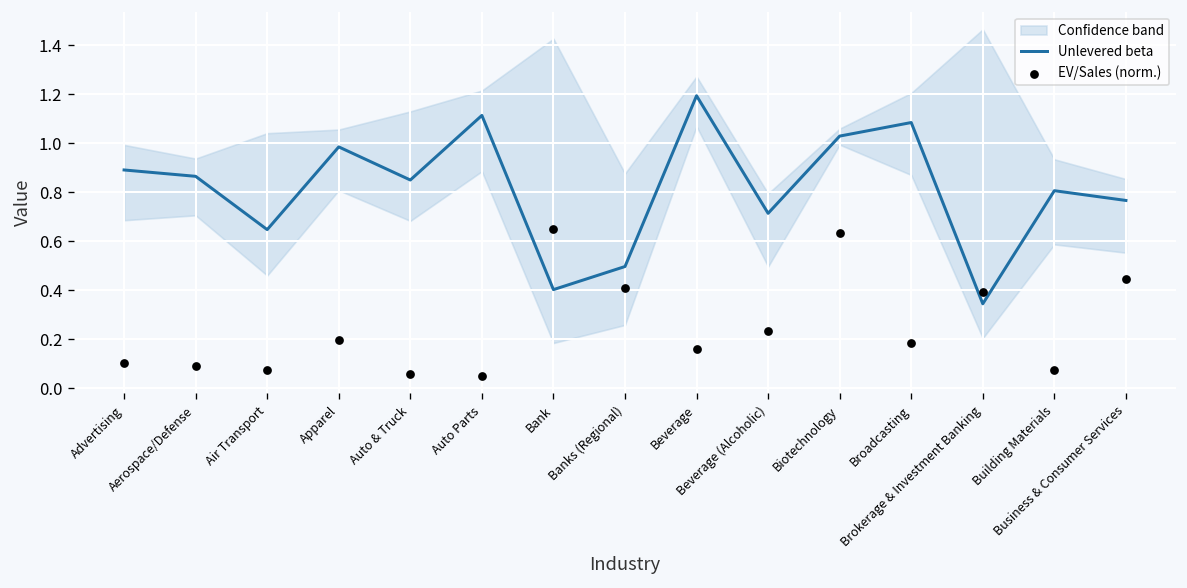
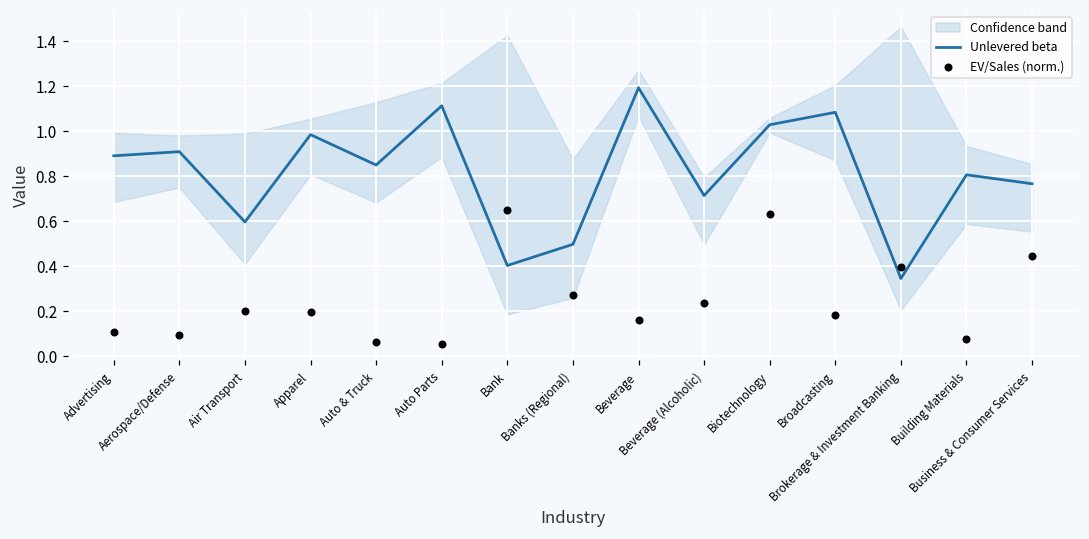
  {
    "Unlevered beta": {
      "Advertising": 0.89,
-     "Aerospace/Defense": 0.87,
-     "Air Transport": 0.65,
+     "Aerospace/Defense": 0.91,
+     "Air Transport": 0.60,
      "Apparel": 0.99,
      "Auto & Truck": 0.85,
      "Auto Parts": 1.11,
      "Bank": 0.40,
      "Banks (Regional)": 0.50,
      "Beverage": 1.19,
      "Beverage (Alcoholic)": 0.71,
      "Biotechnology": 1.03,
      "Broadcasting": 1.08,
      "Brokerage & Investment Banking": 0.35,
      "Building Materials": 0.81,
      "Business & Consumer Services": 0.77
    },
    "EV/Sales (norm.)": {
-     "Air Transport": 0.07,
-     "Banks (Regional)": 0.41
+     "Air Transport": 0.20,
+     "Banks (Regional)": 0.27
    }
  }
